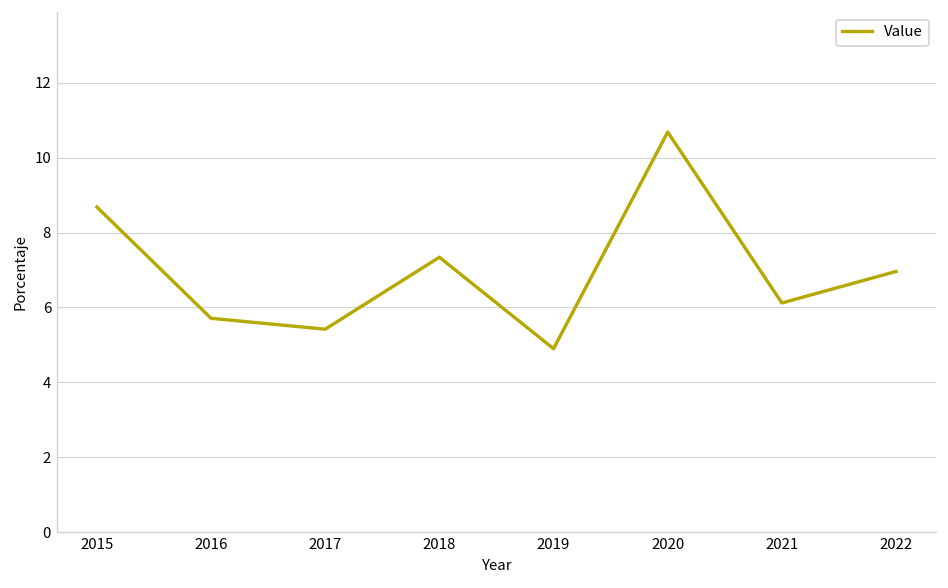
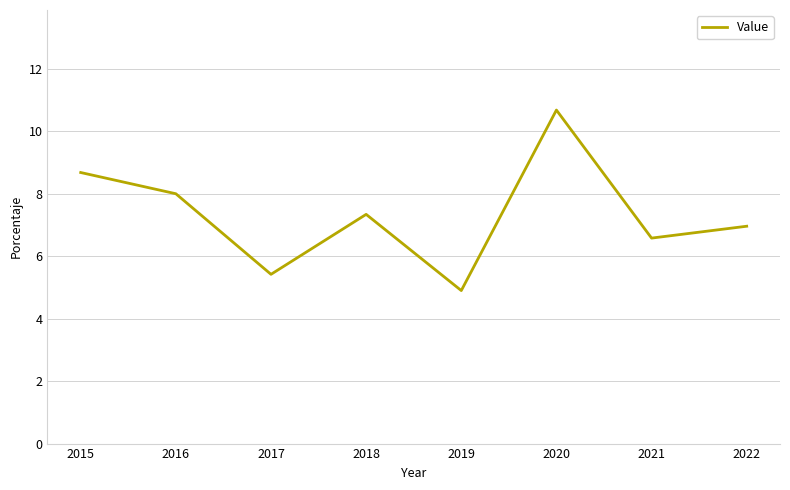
  {
    "2015": 8.7,
-   "2016": 5.7,
+   "2016": 8.0,
    "2017": 5.4,
    "2018": 7.3,
    "2019": 4.9,
    "2020": 10.7,
-   "2021": 6.1,
+   "2021": 6.6,
    "2022": 7.0
  }
